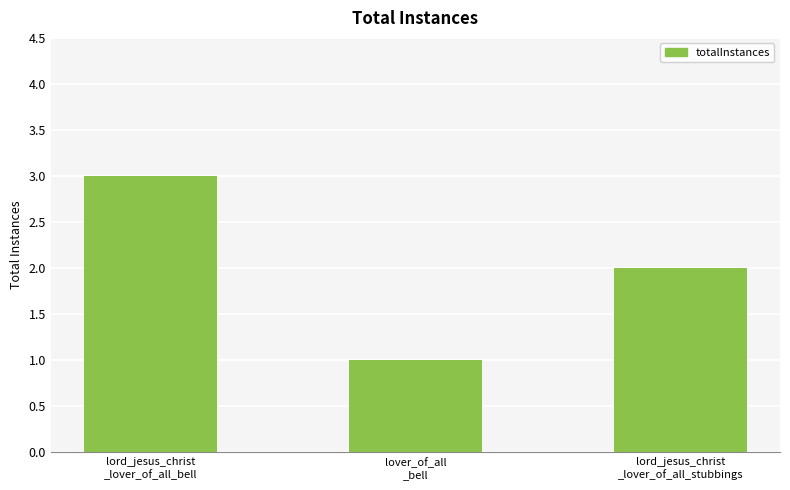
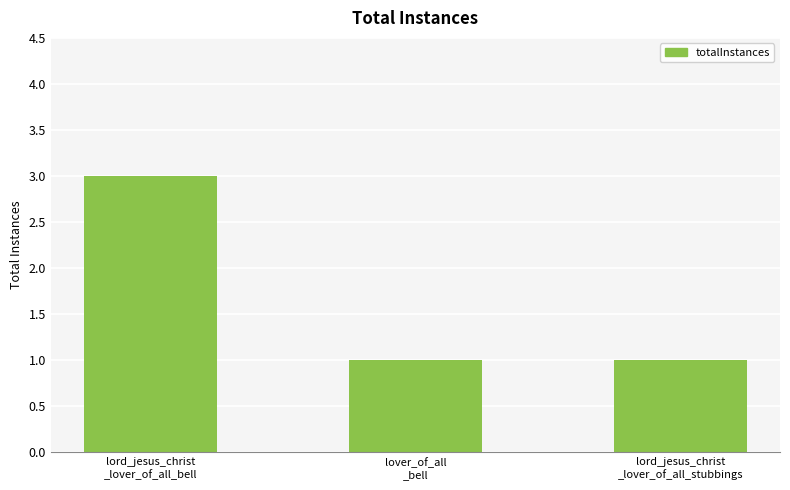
  {
    "lord_jesus_christ _lover_of_all_bell": 3,
    "lover_of_all _bell": 1,
-   "lord_jesus_christ _lover_of_all_stubbings": 2
+   "lord_jesus_christ _lover_of_all_stubbings": 1
  }
